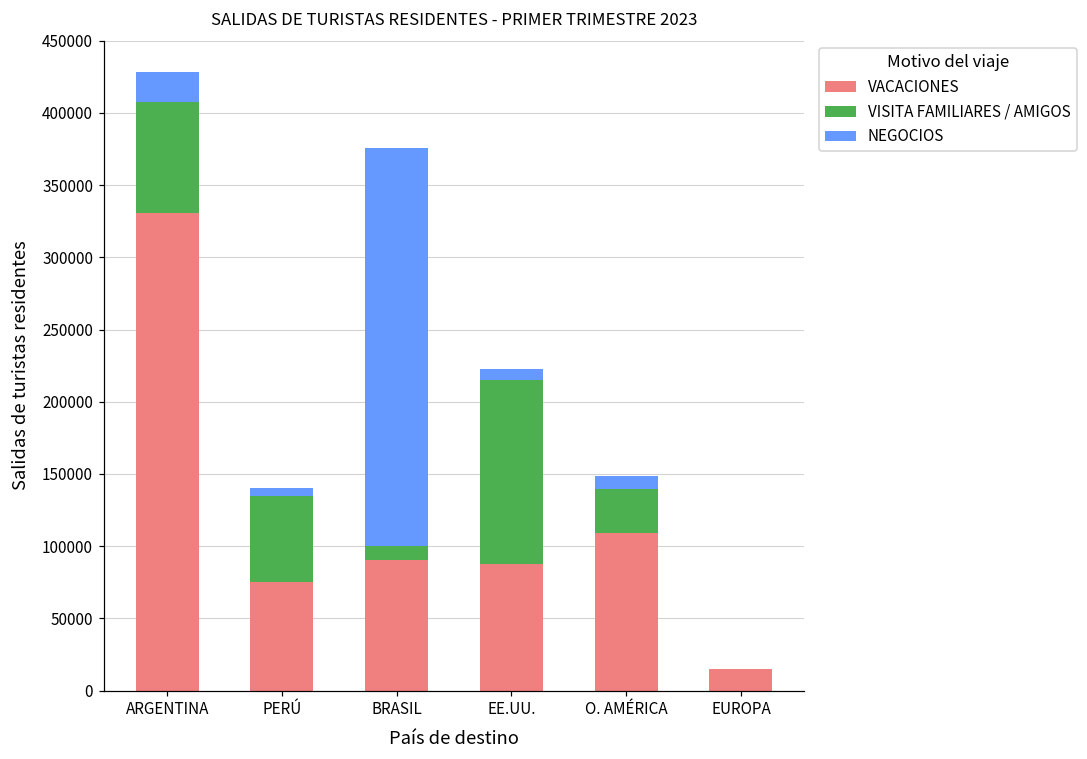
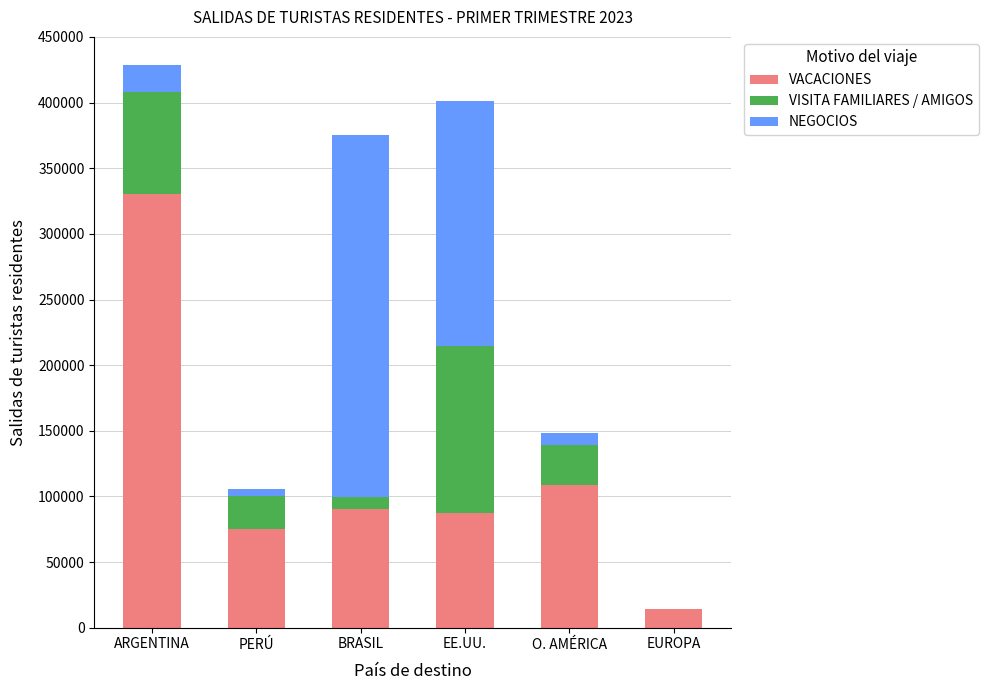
  {
    "VACACIONES": {
      "ARGENTINA": 331000,
      "PERÚ": 75000,
      "BRASIL": 91000,
      "EE.UU.": 88000,
      "O. AMÉRICA": 109000,
      "EUROPA": 15000
    },
    "VISITA FAMILIARES / AMIGOS": {
      "ARGENTINA": 77000,
-     "PERÚ": 59000,
+     "PERÚ": 25000,
      "BRASIL": 9000,
      "EE.UU.": 127000,
      "O. AMÉRICA": 31000,
      "EUROPA": 0
    },
    "NEGOCIOS": {
      "ARGENTINA": 21000,
      "PERÚ": 5000,
      "BRASIL": 275000,
-     "EE.UU.": 8000,
+     "EE.UU.": 186000,
      "O. AMÉRICA": 9000,
      "EUROPA": 0
    }
  }
